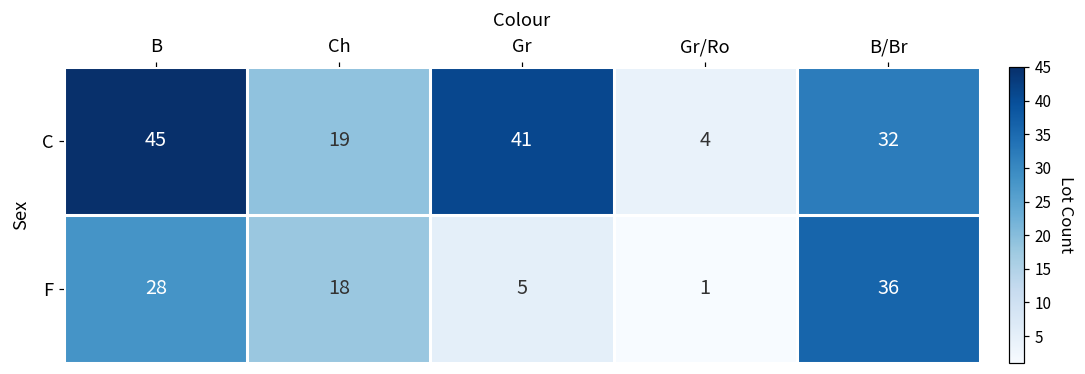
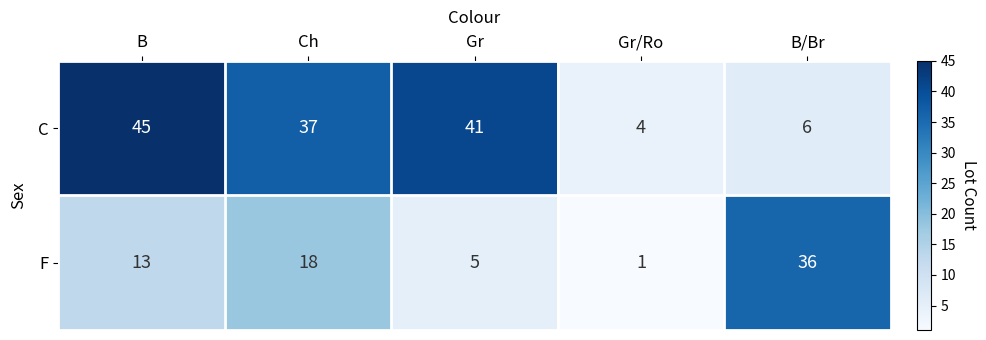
  {
    "C": {
      "B": 45,
-     "Ch": 19,
+     "Ch": 37,
      "Gr": 41,
      "Gr/Ro": 4,
-     "B/Br": 32
+     "B/Br": 6
    },
    "F": {
-     "B": 28,
+     "B": 13,
      "Ch": 18,
      "Gr": 5,
      "Gr/Ro": 1,
      "B/Br": 36
    }
  }
